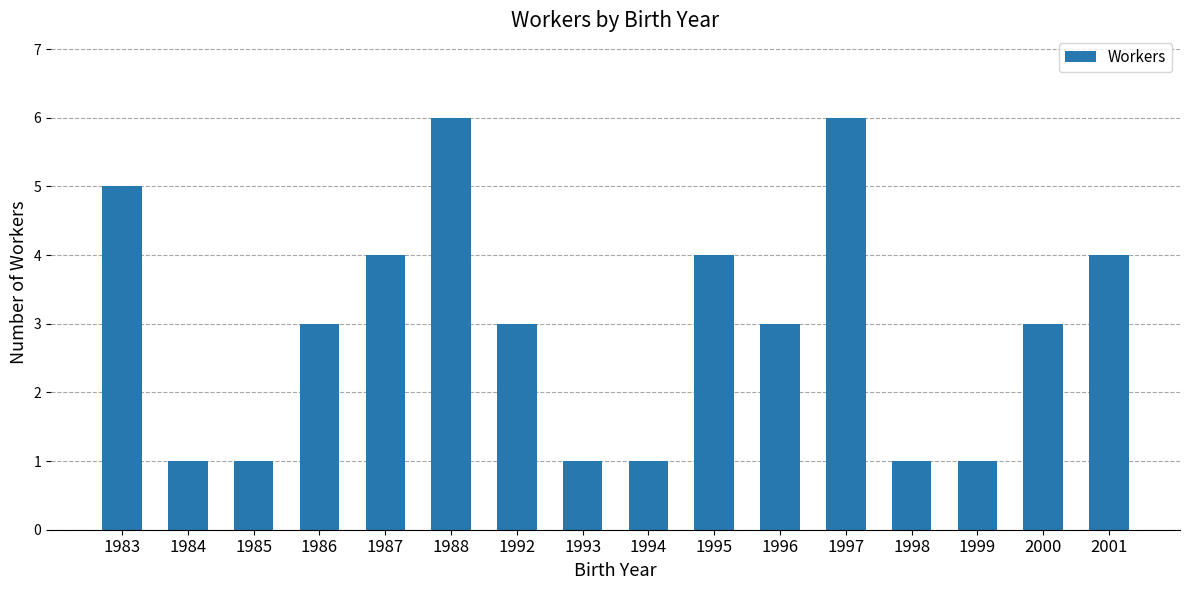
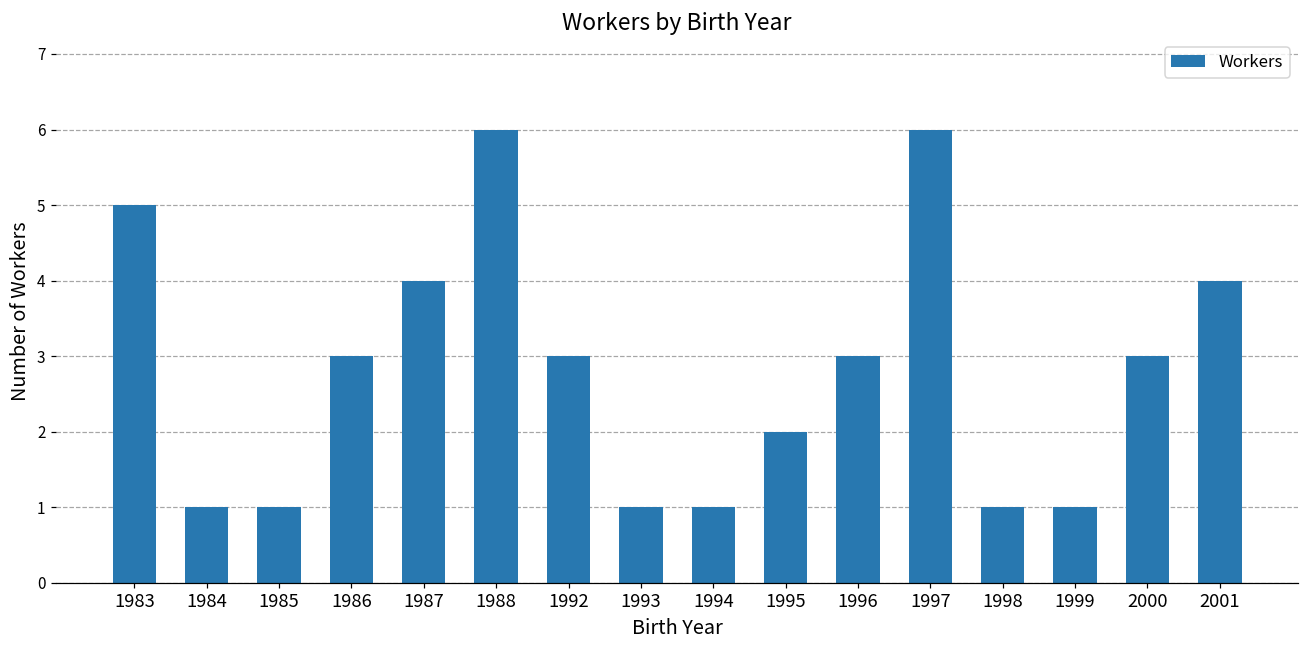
  {
    "1983": 5,
    "1984": 1,
    "1985": 1,
    "1986": 3,
    "1987": 4,
    "1988": 6,
    "1992": 3,
    "1993": 1,
    "1994": 1,
-   "1995": 4,
+   "1995": 2,
    "1996": 3,
    "1997": 6,
    "1998": 1,
    "1999": 1,
    "2000": 3,
    "2001": 4
  }
